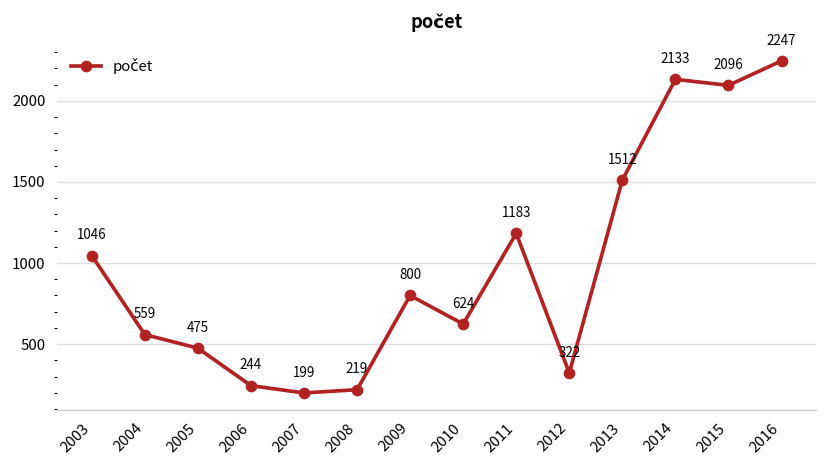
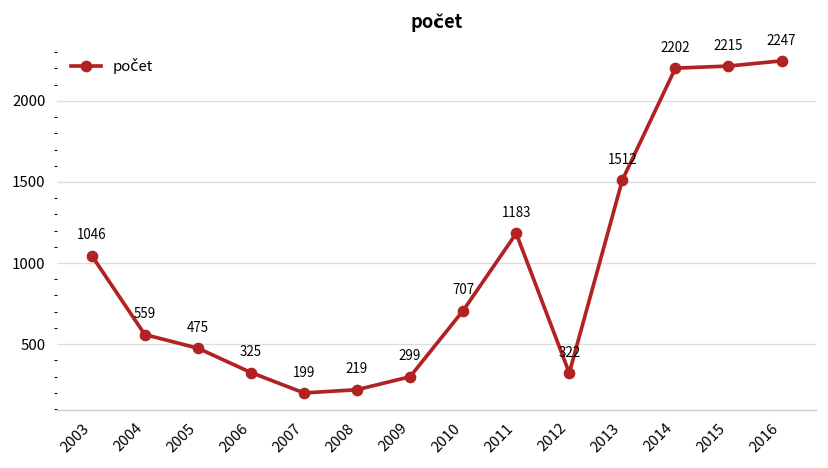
  {
    "2003": 1046,
    "2004": 559,
    "2005": 475,
-   "2006": 244,
+   "2006": 325,
    "2007": 199,
    "2008": 219,
-   "2009": 800,
-   "2010": 624,
+   "2009": 299,
+   "2010": 707,
    "2011": 1183,
    "2012": 322,
    "2013": 1512,
-   "2014": 2133,
-   "2015": 2096,
+   "2014": 2202,
+   "2015": 2215,
    "2016": 2247
  }
